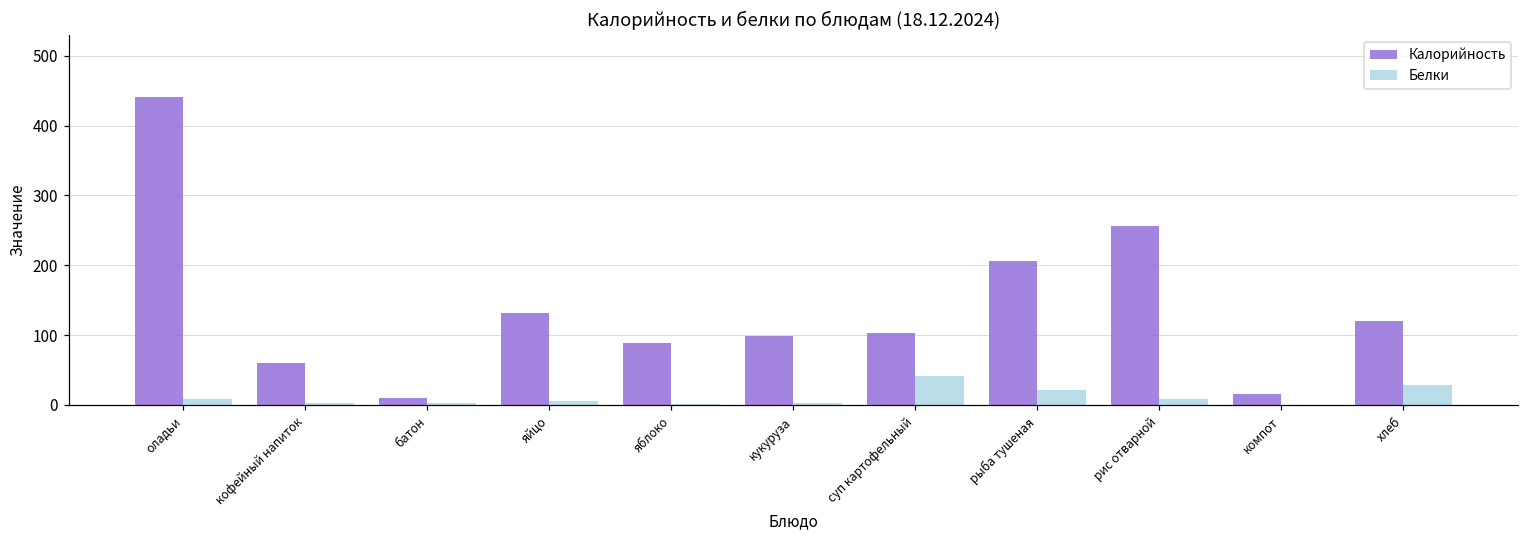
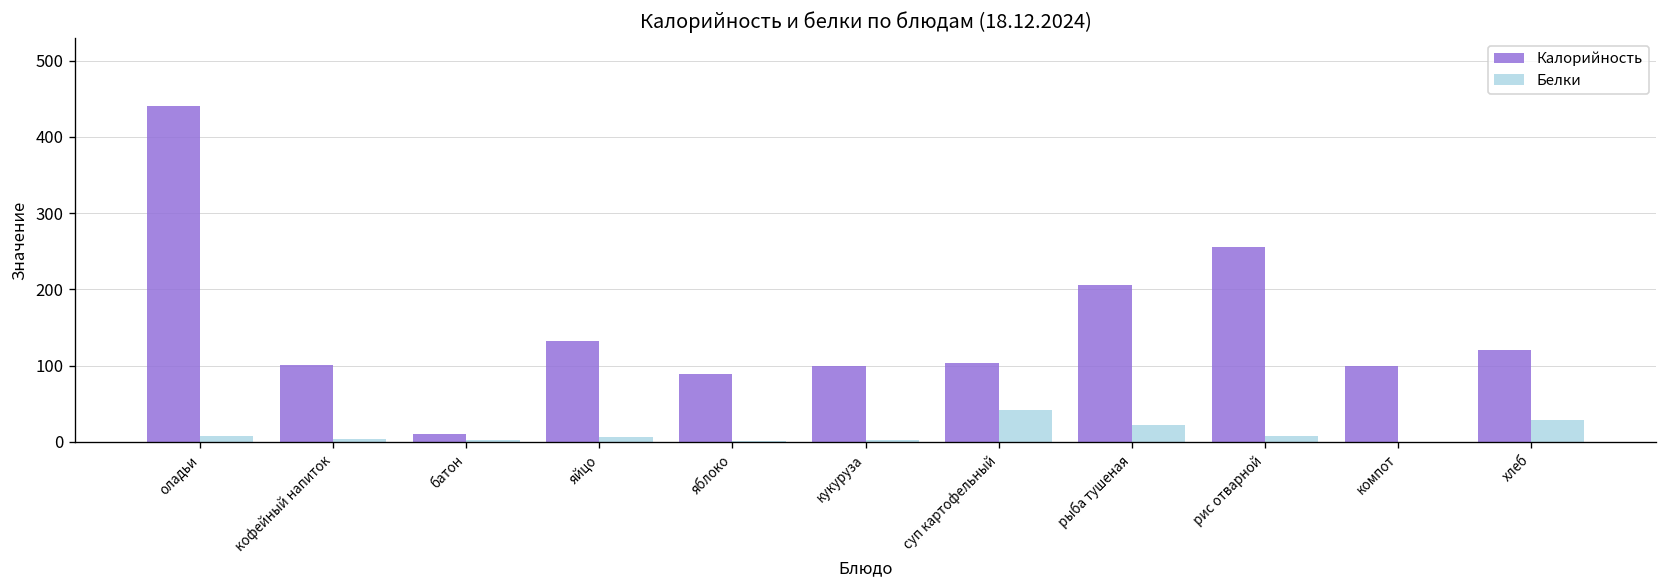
  {
    "Калорийность": {
      "оладьи": 440,
-     "кофейный напиток": 60,
+     "кофейный напиток": 100,
      "батон": 10,
      "яйцо": 130,
      "яблоко": 90,
      "кукуруза": 100,
      "суп картофельный": 100,
      "рыба тушеная": 210,
      "рис отварной": 260,
-     "компот": 20,
+     "компот": 100,
      "хлеб": 120
    },
    "Белки": {
      "оладьи": 10,
      "яйцо": 10,
      "суп картофельный": 40,
      "рыба тушеная": 20,
      "рис отварной": 10,
      "компот": 0,
      "хлеб": 30
    }
  }
